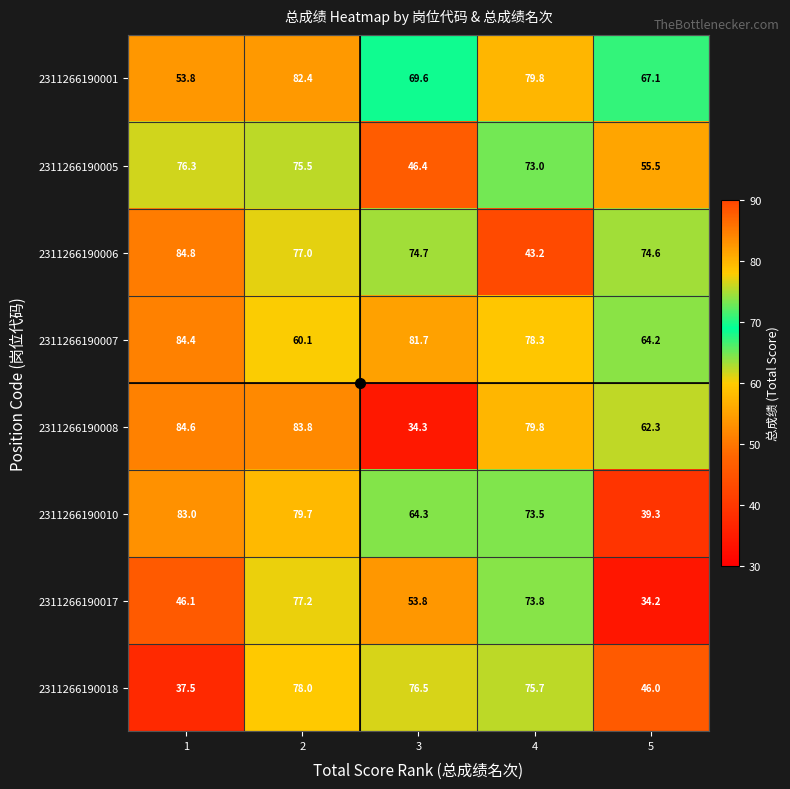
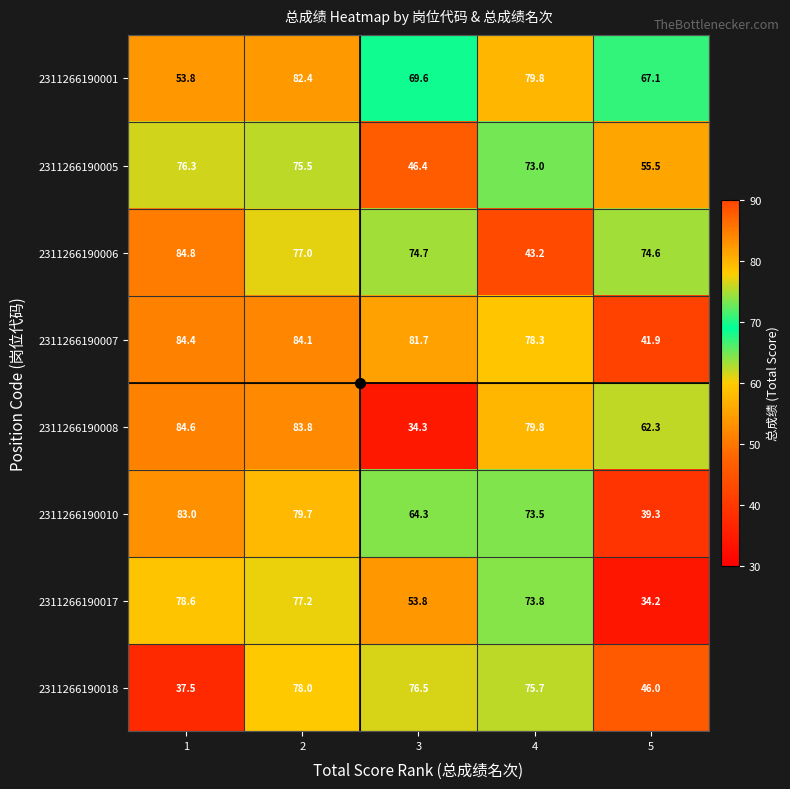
  {
    "2311266190001": {
      "1": 53.8,
      "2": 82.4,
      "3": 69.6,
      "4": 79.8,
      "5": 67.1
    },
    "2311266190005": {
      "1": 76.3,
      "2": 75.5,
      "3": 46.4,
      "4": 73.0,
      "5": 55.5
    },
    "2311266190006": {
      "1": 84.8,
      "2": 77.0,
      "3": 74.7,
      "4": 43.2,
      "5": 74.6
    },
    "2311266190007": {
      "1": 84.4,
-     "2": 60.1,
+     "2": 84.1,
      "3": 81.7,
      "4": 78.3,
-     "5": 64.2
+     "5": 41.9
    },
    "2311266190008": {
      "1": 84.6,
      "2": 83.8,
      "3": 34.3,
      "4": 79.8,
      "5": 62.3
    },
    "2311266190010": {
      "1": 83.0,
      "2": 79.7,
      "3": 64.3,
      "4": 73.5,
      "5": 39.3
    },
    "2311266190017": {
-     "1": 46.1,
+     "1": 78.6,
      "2": 77.2,
      "3": 53.8,
      "4": 73.8,
      "5": 34.2
    },
    "2311266190018": {
      "1": 37.5,
      "2": 78.0,
      "3": 76.5,
      "4": 75.7,
      "5": 46.0
    }
  }
